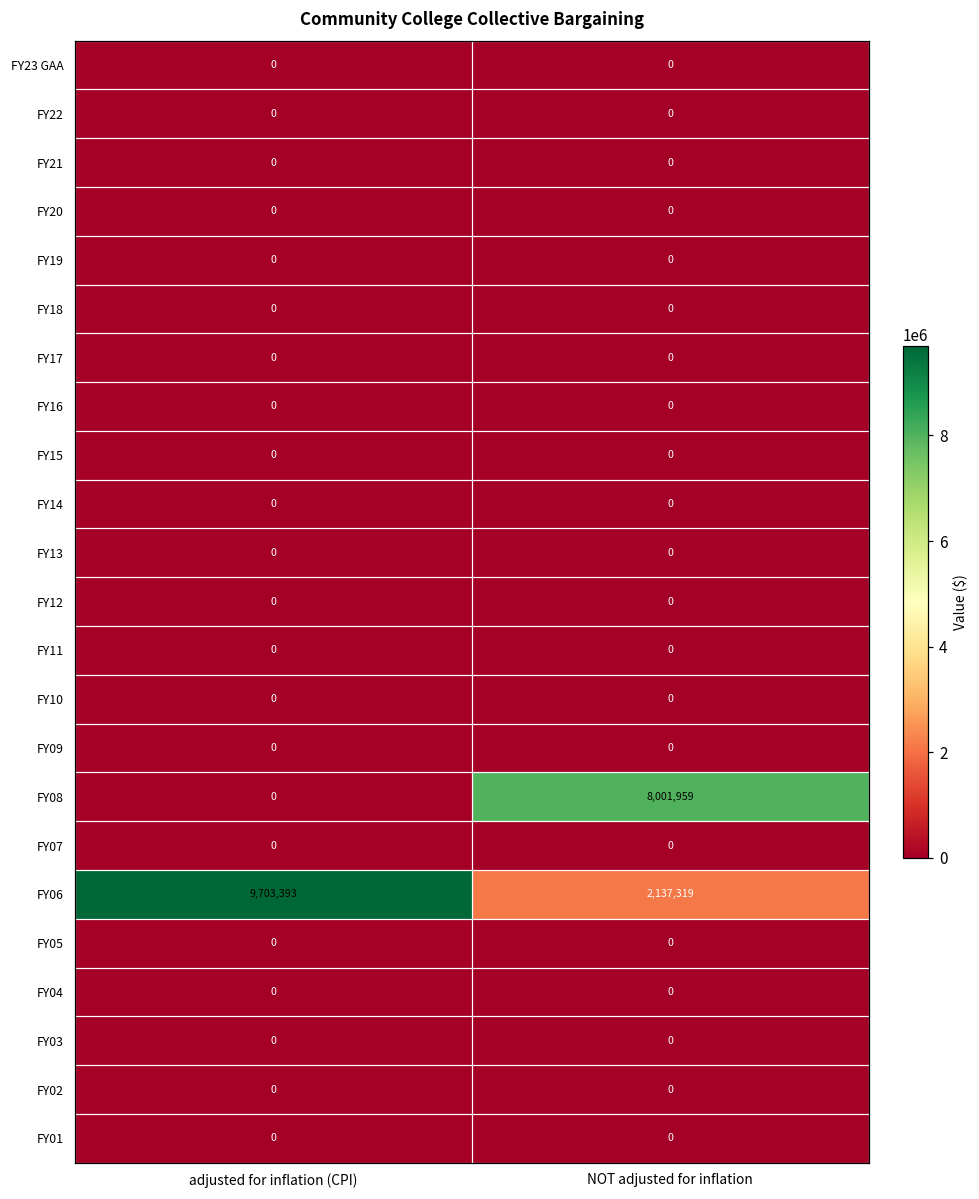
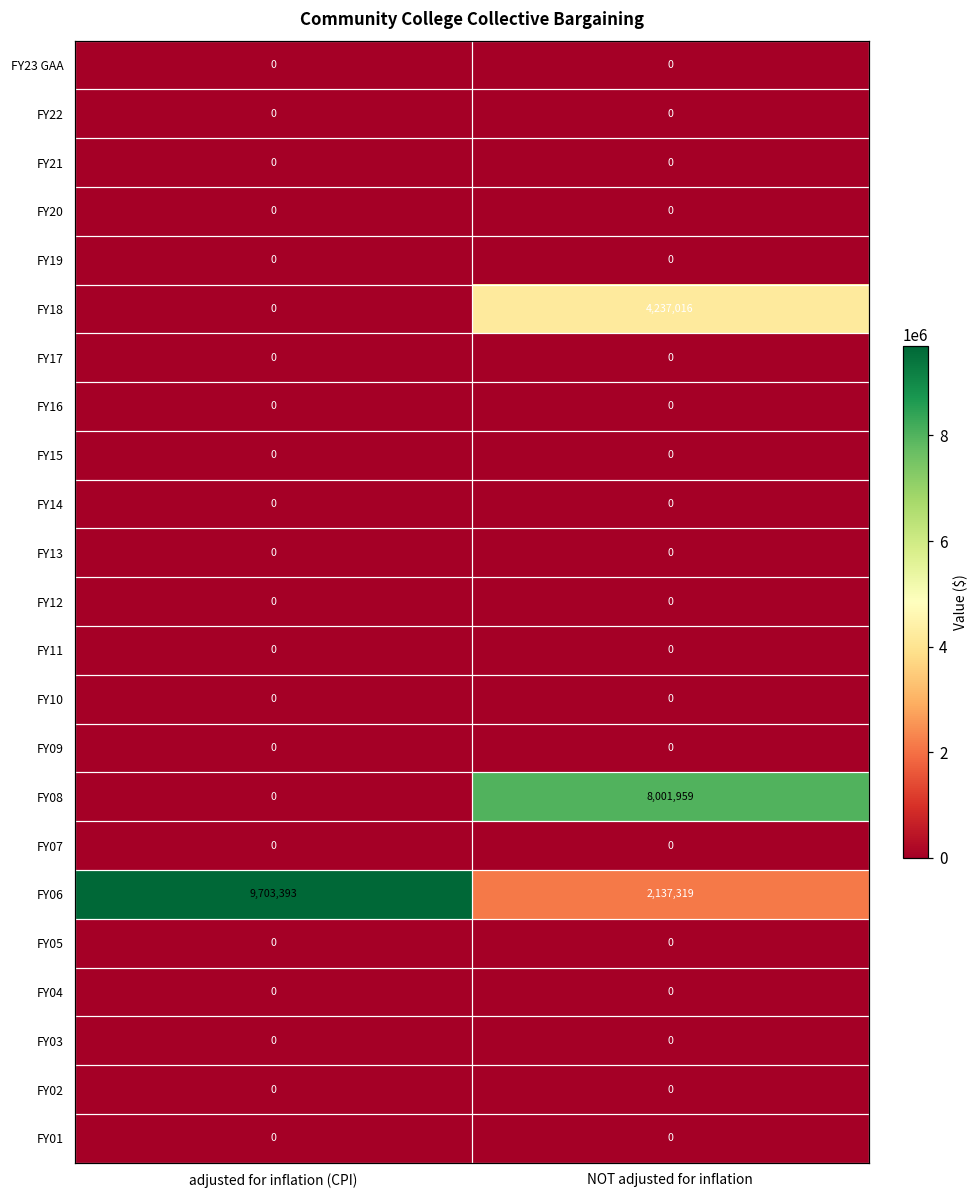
  {
    "FY23 GAA": {
      "adjusted for inflation (CPI)": "0",
      "NOT adjusted for inflation": "0"
    },
    "FY22": {
      "adjusted for inflation (CPI)": "0",
      "NOT adjusted for inflation": "0"
    },
    "FY21": {
      "adjusted for inflation (CPI)": "0",
      "NOT adjusted for inflation": "0"
    },
    "FY20": {
      "adjusted for inflation (CPI)": "0",
      "NOT adjusted for inflation": "0"
    },
    "FY19": {
      "adjusted for inflation (CPI)": "0",
      "NOT adjusted for inflation": "0"
    },
    "FY18": {
      "adjusted for inflation (CPI)": "0",
-     "NOT adjusted for inflation": "0"
+     "NOT adjusted for inflation": "4,237,016"
    },
    "FY17": {
      "adjusted for inflation (CPI)": "0",
      "NOT adjusted for inflation": "0"
    },
    "FY16": {
      "adjusted for inflation (CPI)": "0",
      "NOT adjusted for inflation": "0"
    },
    "FY15": {
      "adjusted for inflation (CPI)": "0",
      "NOT adjusted for inflation": "0"
    },
    "FY14": {
      "adjusted for inflation (CPI)": "0",
      "NOT adjusted for inflation": "0"
    },
    "FY13": {
      "adjusted for inflation (CPI)": "0",
      "NOT adjusted for inflation": "0"
    },
    "FY12": {
      "adjusted for inflation (CPI)": "0",
      "NOT adjusted for inflation": "0"
    },
    "FY11": {
      "adjusted for inflation (CPI)": "0",
      "NOT adjusted for inflation": "0"
    },
    "FY10": {
      "adjusted for inflation (CPI)": "0",
      "NOT adjusted for inflation": "0"
    },
    "FY09": {
      "adjusted for inflation (CPI)": "0",
      "NOT adjusted for inflation": "0"
    },
    "FY08": {
      "adjusted for inflation (CPI)": "0",
      "NOT adjusted for inflation": "8,001,959"
    },
    "FY07": {
      "adjusted for inflation (CPI)": "0",
      "NOT adjusted for inflation": "0"
    },
    "FY06": {
      "adjusted for inflation (CPI)": "9,703,393",
      "NOT adjusted for inflation": "2,137,319"
    },
    "FY05": {
      "adjusted for inflation (CPI)": "0",
      "NOT adjusted for inflation": "0"
    },
    "FY04": {
      "adjusted for inflation (CPI)": "0",
      "NOT adjusted for inflation": "0"
    },
    "FY03": {
      "adjusted for inflation (CPI)": "0",
      "NOT adjusted for inflation": "0"
    },
    "FY02": {
      "adjusted for inflation (CPI)": "0",
      "NOT adjusted for inflation": "0"
    },
    "FY01": {
      "adjusted for inflation (CPI)": "0",
      "NOT adjusted for inflation": "0"
    }
  }
